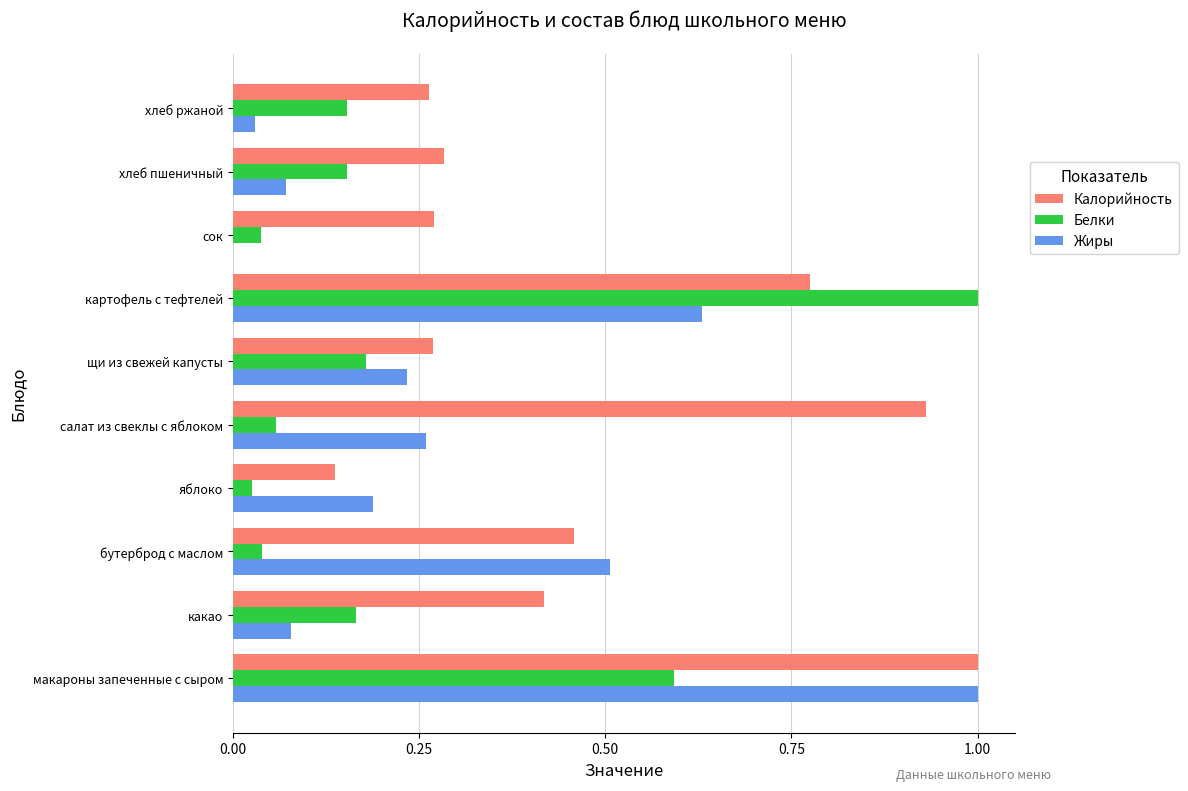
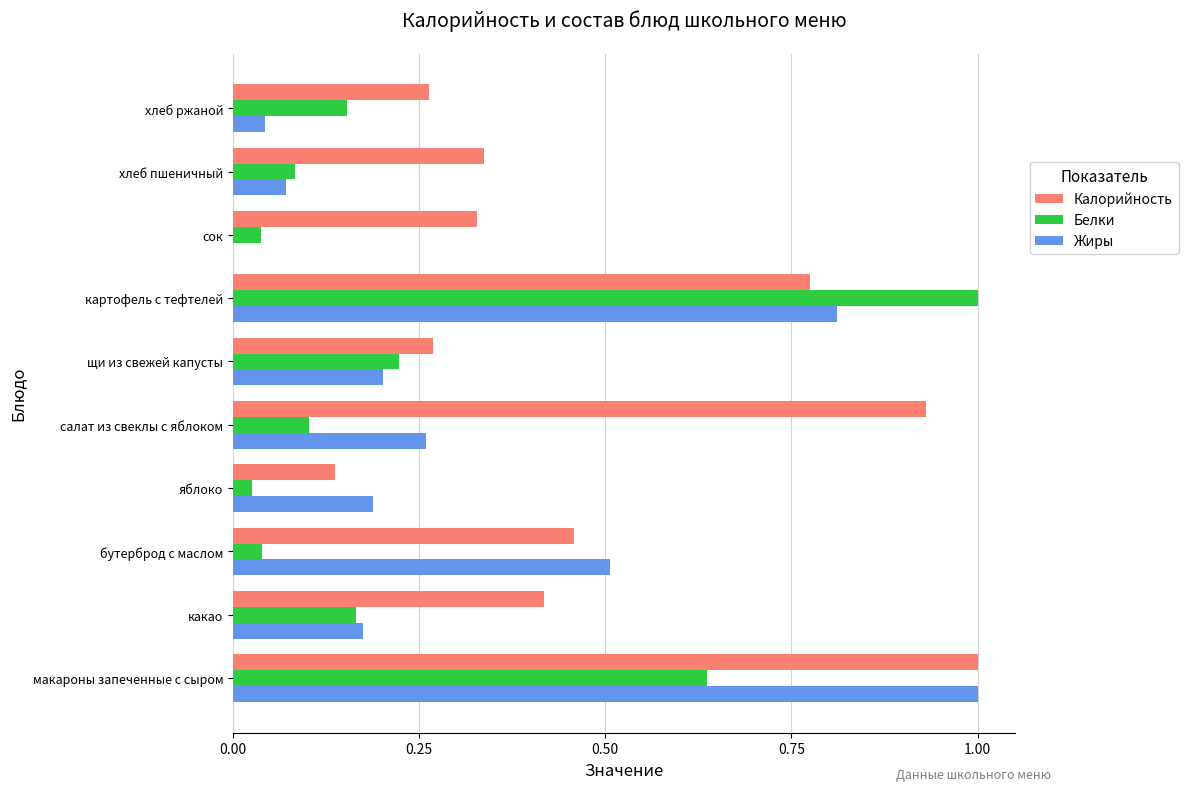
  {
    "Калорийность": {
      "хлеб ржаной": 0.26,
-     "хлеб пшеничный": 0.28,
-     "сок": 0.27,
+     "хлеб пшеничный": 0.34,
+     "сок": 0.33,
      "картофель с тефтелей": 0.78,
      "щи из свежей капусты": 0.27,
      "салат из свеклы с яблоком": 0.93,
      "яблоко": 0.14,
      "бутерброд с маслом": 0.46,
      "какао": 0.42,
      "макароны запеченные с сыром": 1.00
    },
    "Белки": {
      "хлеб ржаной": 0.15,
-     "хлеб пшеничный": 0.15,
+     "хлеб пшеничный": 0.08,
      "сок": 0.04,
      "картофель с тефтелей": 1.00,
-     "щи из свежей капусты": 0.18,
-     "салат из свеклы с яблоком": 0.06,
+     "щи из свежей капусты": 0.22,
+     "салат из свеклы с яблоком": 0.10,
      "яблоко": 0.03,
      "бутерброд с маслом": 0.04,
      "какао": 0.17,
-     "макароны запеченные с сыром": 0.59
+     "макароны запеченные с сыром": 0.64
    },
    "Жиры": {
-     "хлеб ржаной": 0.03,
+     "хлеб ржаной": 0.04,
      "хлеб пшеничный": 0.07,
      "сок": 0.00,
-     "картофель с тефтелей": 0.63,
-     "щи из свежей капусты": 0.23,
+     "картофель с тефтелей": 0.81,
+     "щи из свежей капусты": 0.20,
      "салат из свеклы с яблоком": 0.26,
      "яблоко": 0.19,
      "бутерброд с маслом": 0.51,
-     "какао": 0.08,
+     "какао": 0.18,
      "макароны запеченные с сыром": 1.00
    }
  }
